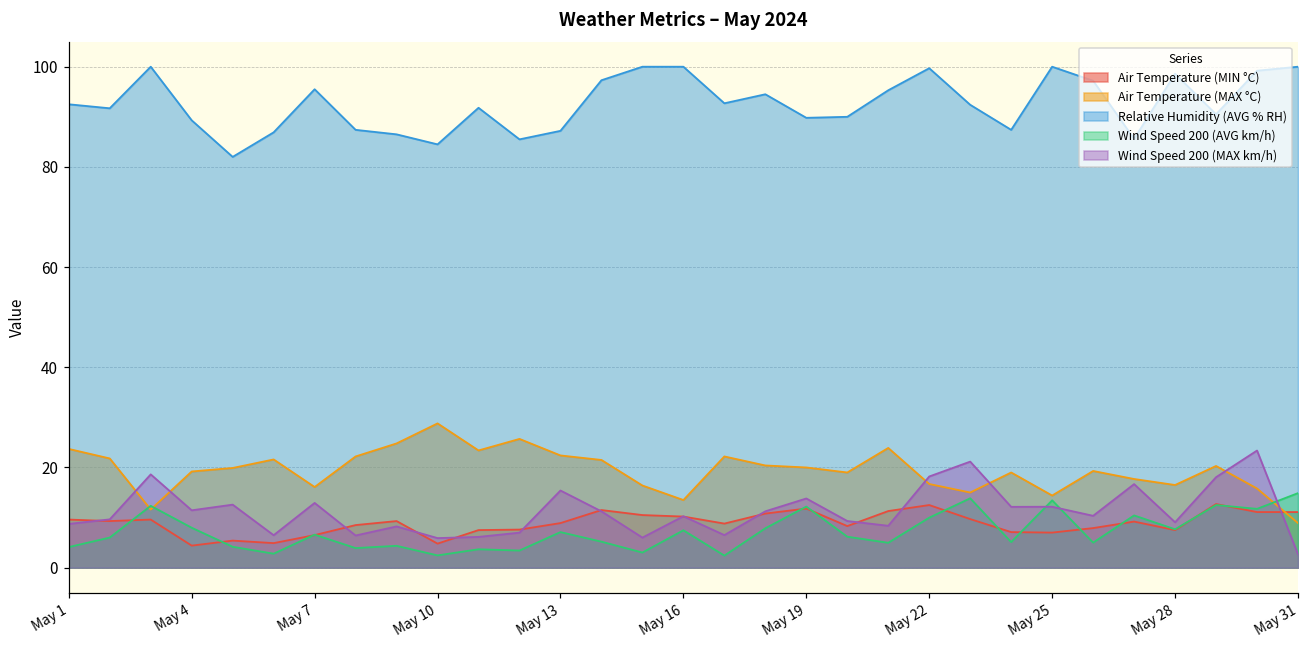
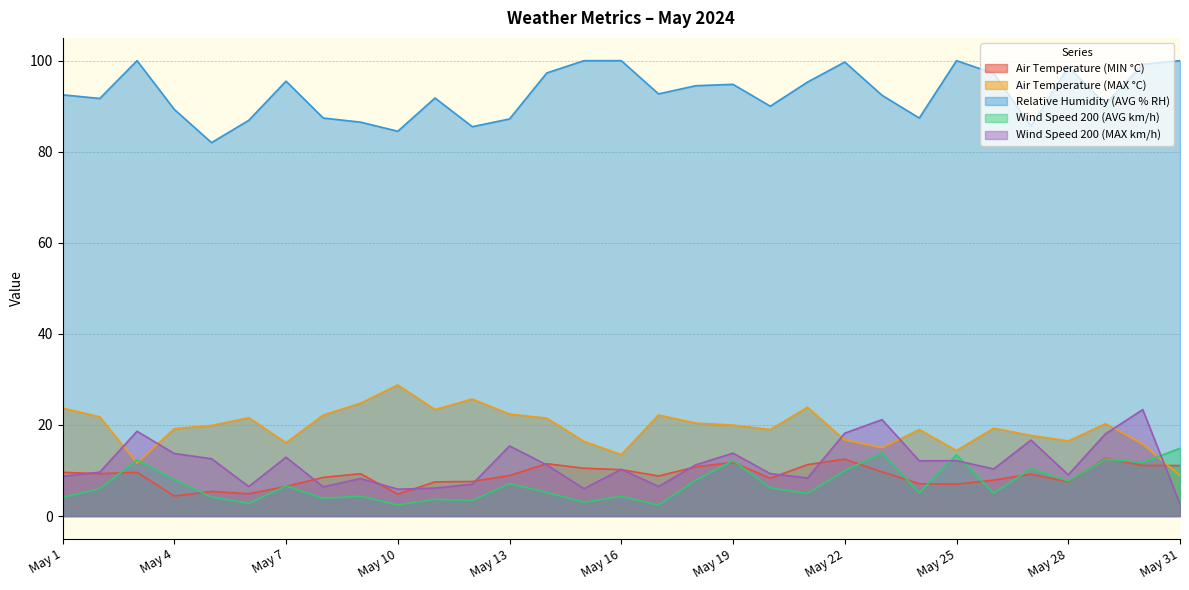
  {
    "Air Temperature (MIN °C)": {
      "May 1": 10,
      "May 4": 4,
      "May 10": 5,
      "May 13": 9,
      "May 22": 13,
      "May 25": 7,
      "May 31": 11
    },
    "Air Temperature (MAX °C)": {
      "May 1": 24,
      "May 4": 19,
      "May 7": 16,
      "May 10": 29,
      "May 13": 22,
      "May 16": 14,
      "May 19": 20,
      "May 22": 17,
      "May 25": 14,
      "May 28": 17,
      "May 31": 9
    },
    "Relative Humidity (AVG % RH)": {
      "May 1": 93,
      "May 4": 89,
      "May 7": 96,
      "May 10": 85,
      "May 13": 87,
      "May 16": 100,
-     "May 19": 90,
+     "May 19": 95,
      "May 22": 100,
      "May 25": 100,
      "May 31": 100
    },
    "Wind Speed 200 (AVG km/h)": {
      "May 1": 4,
      "May 4": 8,
      "May 10": 2,
      "May 13": 7,
-     "May 16": 7,
+     "May 16": 4,
      "May 22": 10,
      "May 25": 13,
      "May 31": 15
    },
    "Wind Speed 200 (MAX km/h)": {
      "May 1": 9,
-     "May 4": 11,
+     "May 4": 14,
      "May 7": 13,
      "May 10": 6,
      "May 13": 15,
      "May 19": 14,
      "May 22": 18,
      "May 25": 12,
      "May 28": 9,
      "May 31": 3
    }
  }
